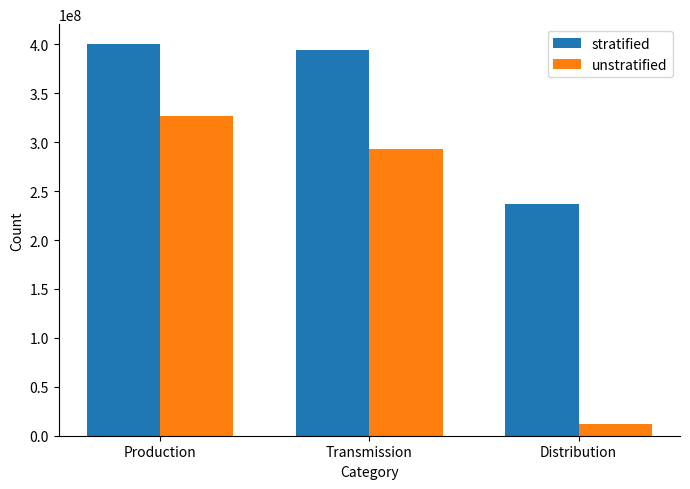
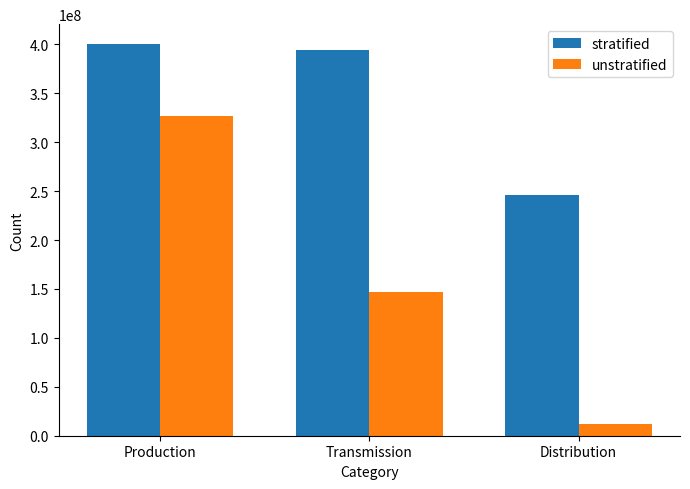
  {
    "stratified": {
      "Production": 400000000,
      "Transmission": 390000000,
-     "Distribution": 240000000
+     "Distribution": 250000000
    },
    "unstratified": {
      "Production": 330000000,
-     "Transmission": 290000000,
+     "Transmission": 150000000,
      "Distribution": 10000000
    }
  }
